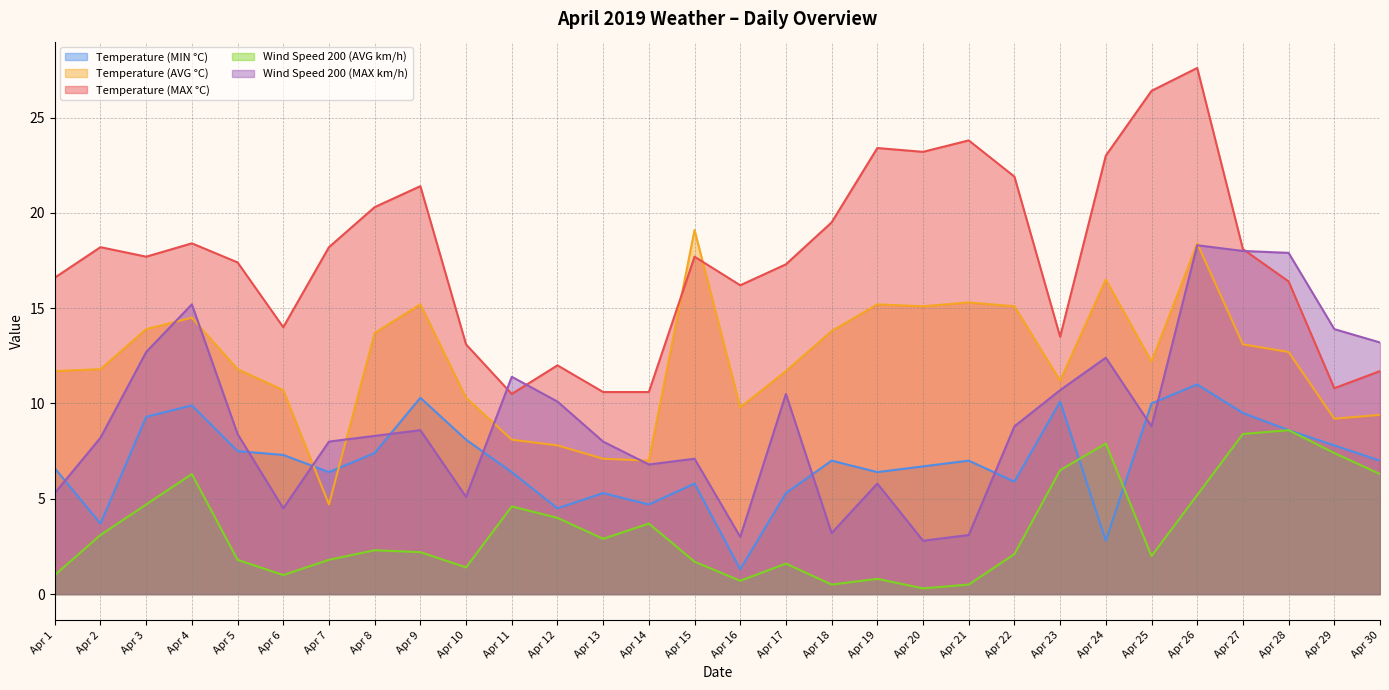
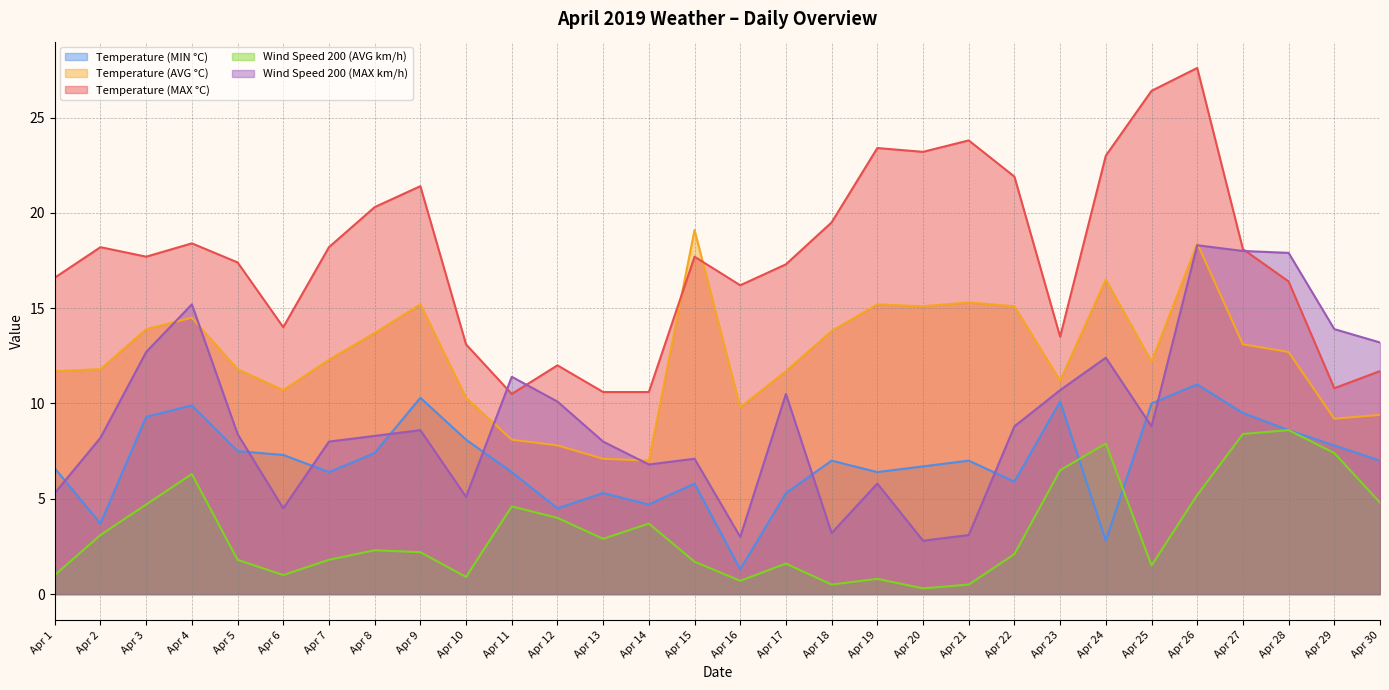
  {
    "Temperature (MIN °C)": {
      "Apr 1": 6.6,
      "Apr 2": 3.7,
      "Apr 3": 9.3,
      "Apr 4": 9.9,
      "Apr 5": 7.5,
      "Apr 6": 7.3,
      "Apr 7": 6.4,
      "Apr 8": 7.4,
      "Apr 9": 10.3,
      "Apr 10": 8.1,
      "Apr 11": 6.4,
      "Apr 12": 4.5,
      "Apr 13": 5.3,
      "Apr 14": 4.7,
      "Apr 15": 5.8,
      "Apr 16": 1.3,
      "Apr 17": 5.3,
      "Apr 18": 7.0,
      "Apr 19": 6.4,
      "Apr 20": 6.7,
      "Apr 21": 7.0,
      "Apr 22": 5.9,
      "Apr 23": 10.1,
      "Apr 24": 2.8,
      "Apr 25": 10.0,
      "Apr 26": 11.0,
      "Apr 27": 9.5,
      "Apr 29": 7.8,
      "Apr 30": 7.0
    },
    "Temperature (AVG °C)": {
      "Apr 1": 11.7,
      "Apr 2": 11.8,
      "Apr 3": 13.9,
      "Apr 4": 14.5,
      "Apr 5": 11.8,
      "Apr 6": 10.7,
-     "Apr 7": 4.7,
+     "Apr 7": 12.3,
      "Apr 8": 13.7,
      "Apr 9": 15.2,
      "Apr 10": 10.3,
      "Apr 11": 8.1,
      "Apr 12": 7.8,
      "Apr 13": 7.1,
      "Apr 14": 7.0,
      "Apr 15": 19.1,
      "Apr 16": 9.8,
      "Apr 17": 11.7,
      "Apr 18": 13.8,
      "Apr 19": 15.2,
      "Apr 20": 15.1,
      "Apr 21": 15.3,
      "Apr 22": 15.1,
      "Apr 23": 11.2,
      "Apr 24": 16.5,
      "Apr 25": 12.2,
      "Apr 27": 13.1,
      "Apr 28": 12.7,
      "Apr 29": 9.2,
      "Apr 30": 9.4
    },
    "Temperature (MAX °C)": {
      "Apr 1": 16.6,
      "Apr 2": 18.2,
      "Apr 3": 17.7,
      "Apr 4": 18.4,
      "Apr 5": 17.4,
      "Apr 6": 14.0,
      "Apr 7": 18.2,
      "Apr 8": 20.3,
      "Apr 9": 21.4,
      "Apr 10": 13.1,
      "Apr 11": 10.5,
      "Apr 12": 12.0,
      "Apr 13": 10.6,
      "Apr 14": 10.6,
      "Apr 15": 17.7,
      "Apr 16": 16.2,
      "Apr 17": 17.3,
      "Apr 18": 19.5,
      "Apr 19": 23.4,
      "Apr 20": 23.2,
      "Apr 21": 23.8,
      "Apr 22": 21.9,
      "Apr 23": 13.5,
      "Apr 24": 23.0,
      "Apr 25": 26.4,
      "Apr 26": 27.6,
      "Apr 28": 16.4,
      "Apr 29": 10.8,
      "Apr 30": 11.7
    },
    "Wind Speed 200 (AVG km/h)": {
      "Apr 1": 1.0,
      "Apr 2": 3.1,
      "Apr 3": 4.7,
      "Apr 4": 6.3,
      "Apr 5": 1.8,
      "Apr 6": 1.0,
      "Apr 7": 1.8,
      "Apr 8": 2.3,
      "Apr 9": 2.2,
-     "Apr 10": 1.4,
+     "Apr 10": 0.9,
      "Apr 11": 4.6,
      "Apr 12": 4.0,
      "Apr 13": 2.9,
      "Apr 14": 3.7,
      "Apr 15": 1.7,
      "Apr 16": 0.7,
      "Apr 17": 1.6,
      "Apr 18": 0.5,
      "Apr 19": 0.8,
      "Apr 20": 0.3,
      "Apr 21": 0.5,
      "Apr 22": 2.1,
      "Apr 23": 6.5,
      "Apr 24": 7.9,
-     "Apr 25": 2.0,
+     "Apr 25": 1.5,
      "Apr 26": 5.2,
      "Apr 27": 8.4,
      "Apr 29": 7.4,
-     "Apr 30": 6.3
+     "Apr 30": 4.8
    },
    "Wind Speed 200 (MAX km/h)": {
      "Apr 1": 5.3,
      "Apr 2": 8.2,
      "Apr 3": 12.7,
      "Apr 4": 15.2,
      "Apr 5": 8.4,
      "Apr 6": 4.5,
      "Apr 7": 8.0,
      "Apr 8": 8.3,
      "Apr 9": 8.6,
      "Apr 10": 5.1,
      "Apr 11": 11.4,
      "Apr 12": 10.1,
      "Apr 13": 8.0,
      "Apr 14": 6.8,
      "Apr 15": 7.1,
      "Apr 16": 3.0,
      "Apr 17": 10.5,
      "Apr 18": 3.2,
      "Apr 19": 5.8,
      "Apr 20": 2.8,
      "Apr 21": 3.1,
      "Apr 22": 8.8,
      "Apr 23": 10.7,
      "Apr 24": 12.4,
      "Apr 25": 8.8,
      "Apr 28": 17.9,
      "Apr 29": 13.9,
      "Apr 30": 13.2
    }
  }
